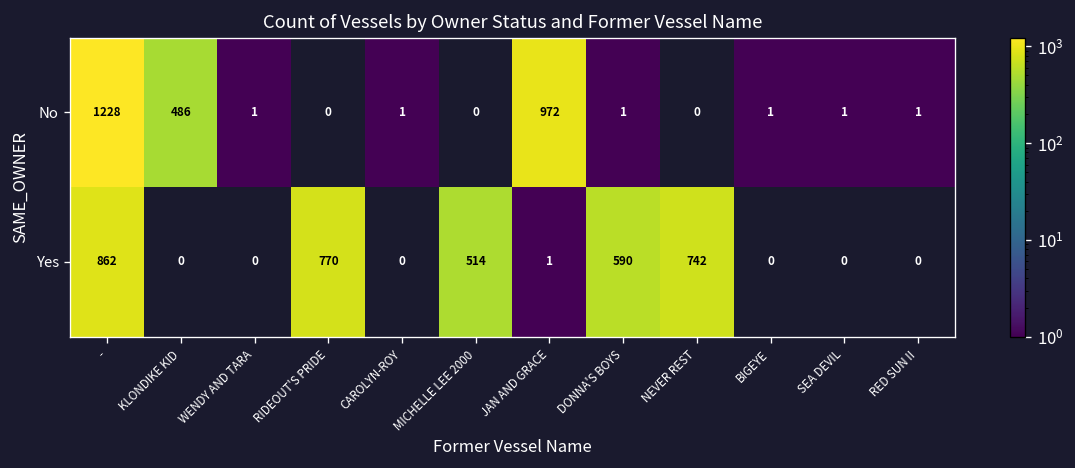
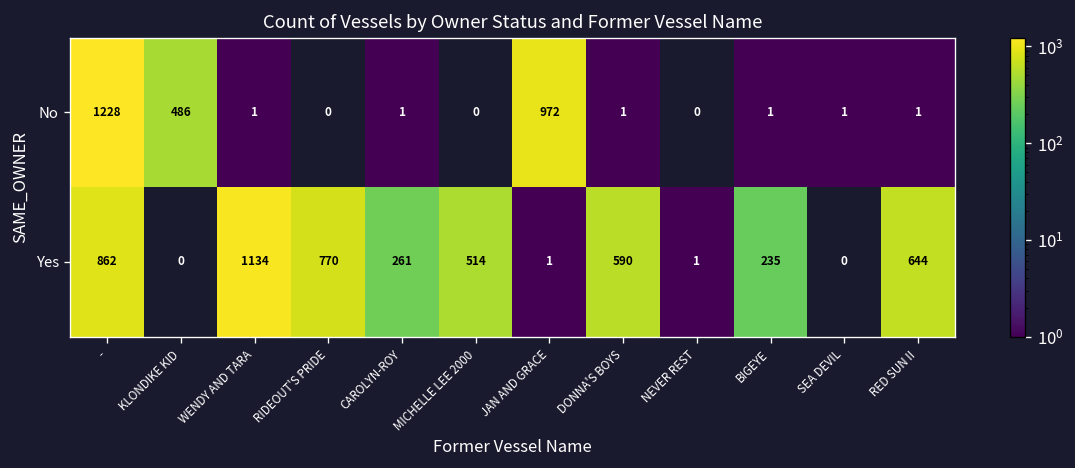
  {
    "No": {
      "-": 1228,
      "KLONDIKE KID": 486,
      "WENDY AND TARA": 1,
      "RIDEOUT'S PRIDE": 0,
      "CAROLYN-ROY": 1,
      "MICHELLE LEE 2000": 0,
      "JAN AND GRACE": 972,
      "DONNA'S BOYS": 1,
      "NEVER REST": 0,
      "BIGEYE": 1,
      "SEA DEVIL": 1,
      "RED SUN II": 1
    },
    "Yes": {
      "-": 862,
      "KLONDIKE KID": 0,
-     "WENDY AND TARA": 0,
+     "WENDY AND TARA": 1134,
      "RIDEOUT'S PRIDE": 770,
-     "CAROLYN-ROY": 0,
+     "CAROLYN-ROY": 261,
      "MICHELLE LEE 2000": 514,
      "JAN AND GRACE": 1,
      "DONNA'S BOYS": 590,
-     "NEVER REST": 742,
-     "BIGEYE": 0,
+     "NEVER REST": 1,
+     "BIGEYE": 235,
      "SEA DEVIL": 0,
-     "RED SUN II": 0
+     "RED SUN II": 644
    }
  }
